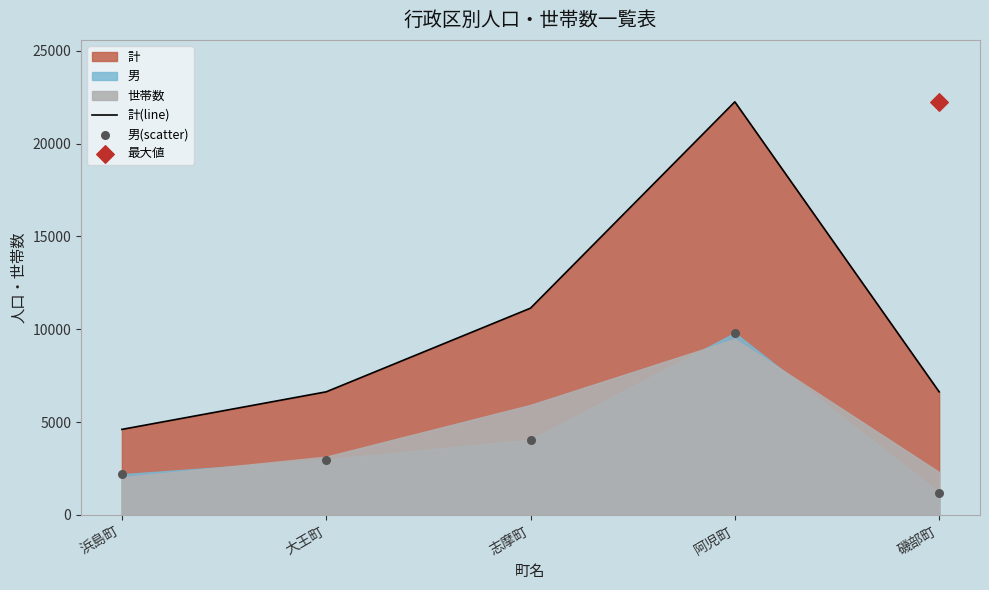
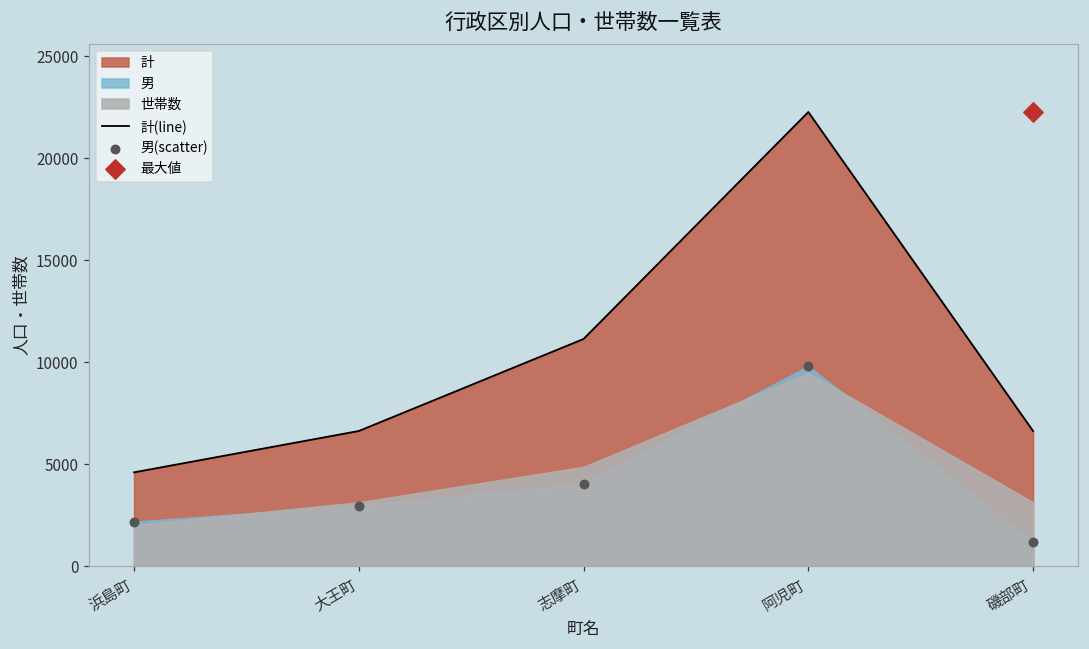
  {
    "男(scatter)": {
      "浜島町": 2200,
      "大王町": 3000,
      "志摩町": 4100,
      "阿児町": 9800,
      "磯部町": 1200
    },
    "世帯数": {
      "浜島町": 2000,
      "大王町": 3100,
-     "志摩町": 5900,
+     "志摩町": 4900,
      "阿児町": 9500,
-     "磯部町": 2300
+     "磯部町": 3100
    }
  }
